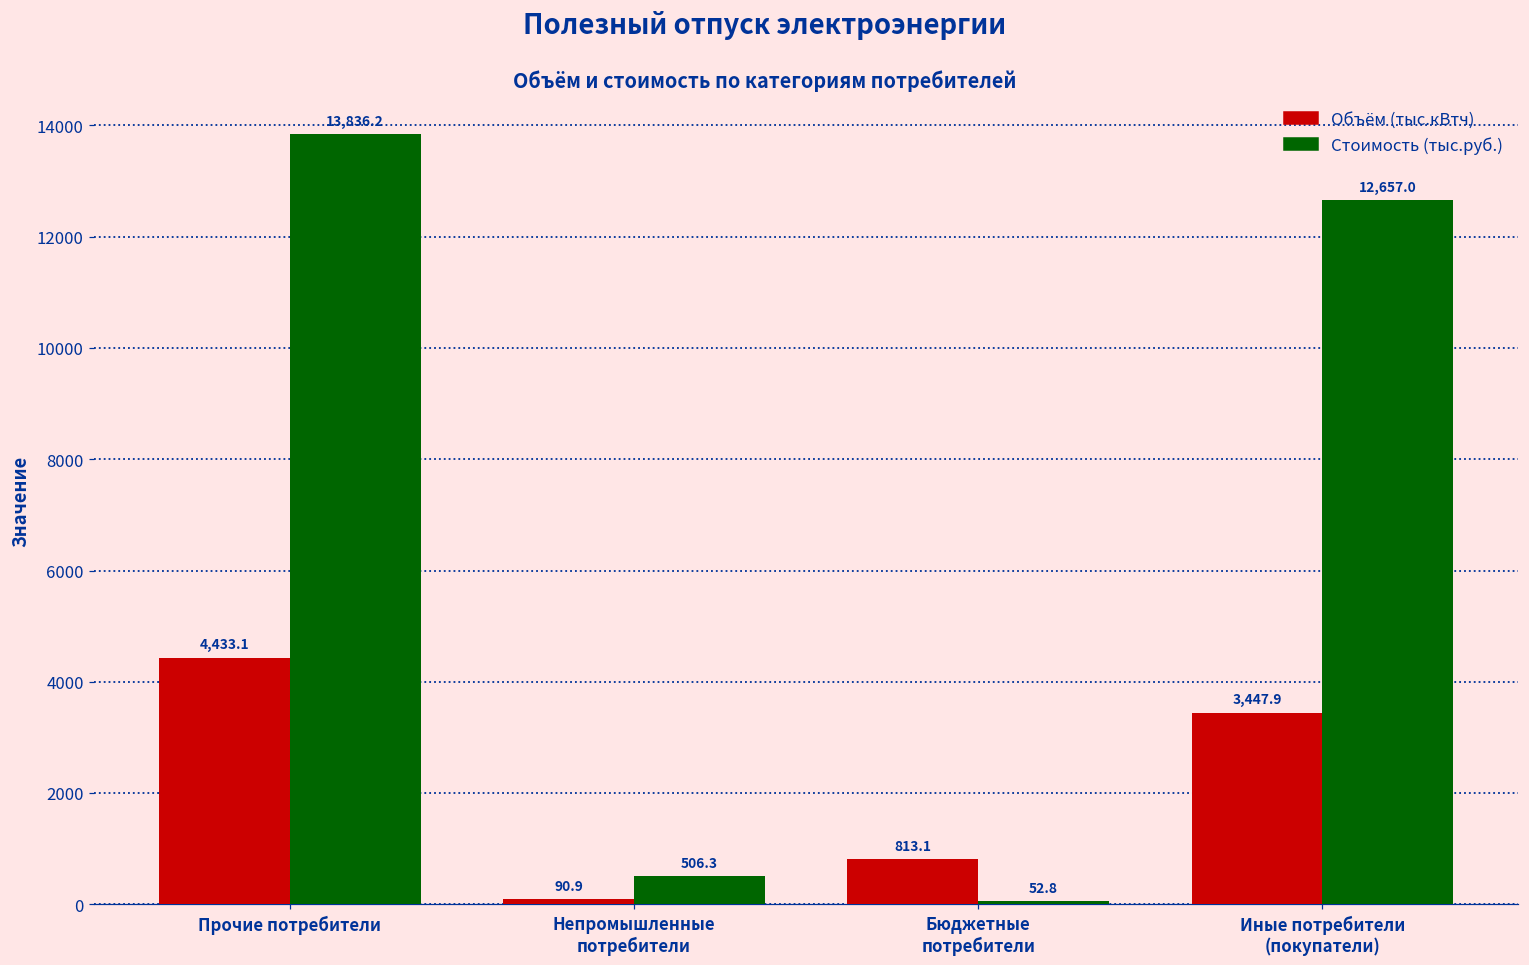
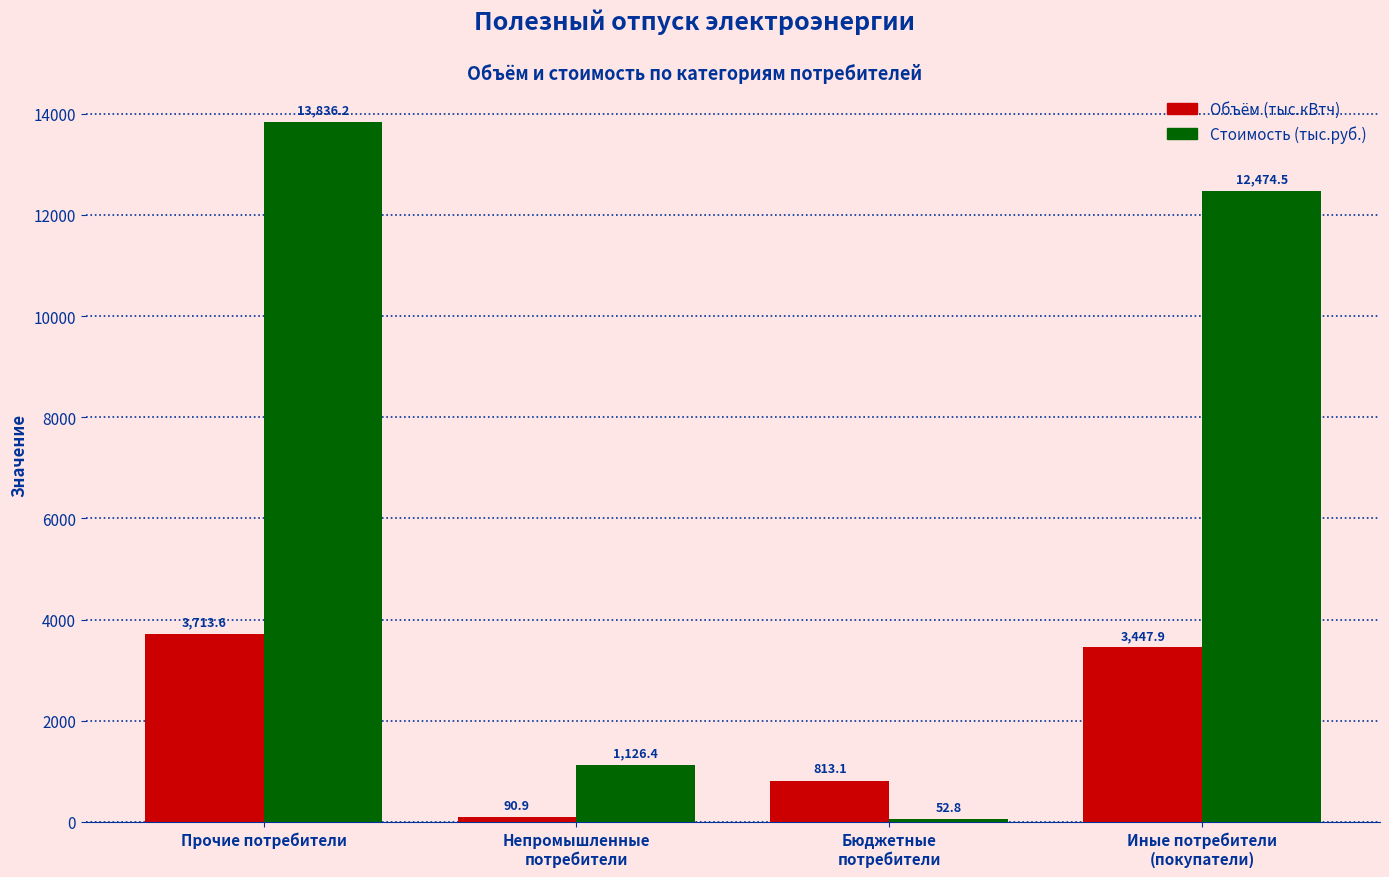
  {
    "Объём (тыс.кВтч)": {
-     "Прочие потребители": "4,433.1",
+     "Прочие потребители": "3,713.6",
      "Непромышленные потребители": "90.9",
      "Бюджетные потребители": "813.1",
      "Иные потребители (покупатели)": "3,447.9"
    },
    "Стоимость (тыс.руб.)": {
      "Прочие потребители": "13,836.2",
-     "Непромышленные потребители": "506.3",
+     "Непромышленные потребители": "1,126.4",
      "Бюджетные потребители": "52.8",
-     "Иные потребители (покупатели)": "12,657.0"
+     "Иные потребители (покупатели)": "12,474.5"
    }
  }
